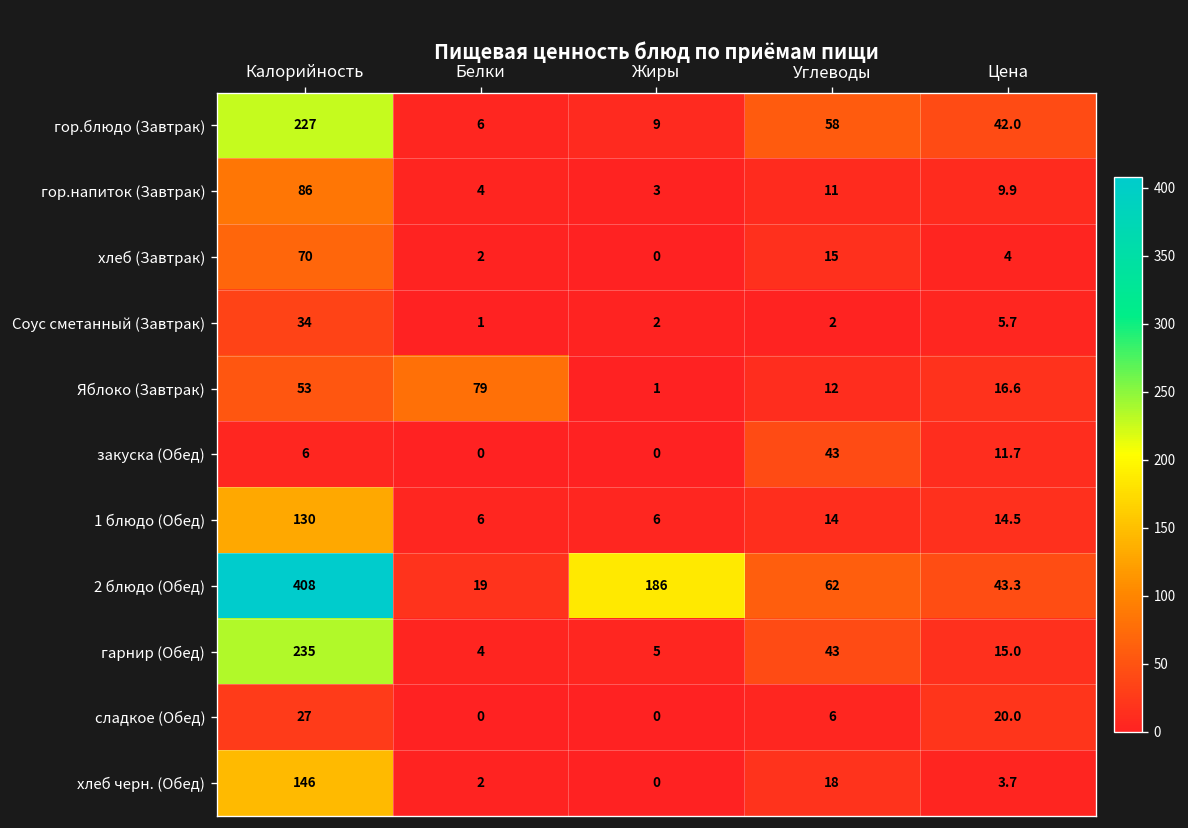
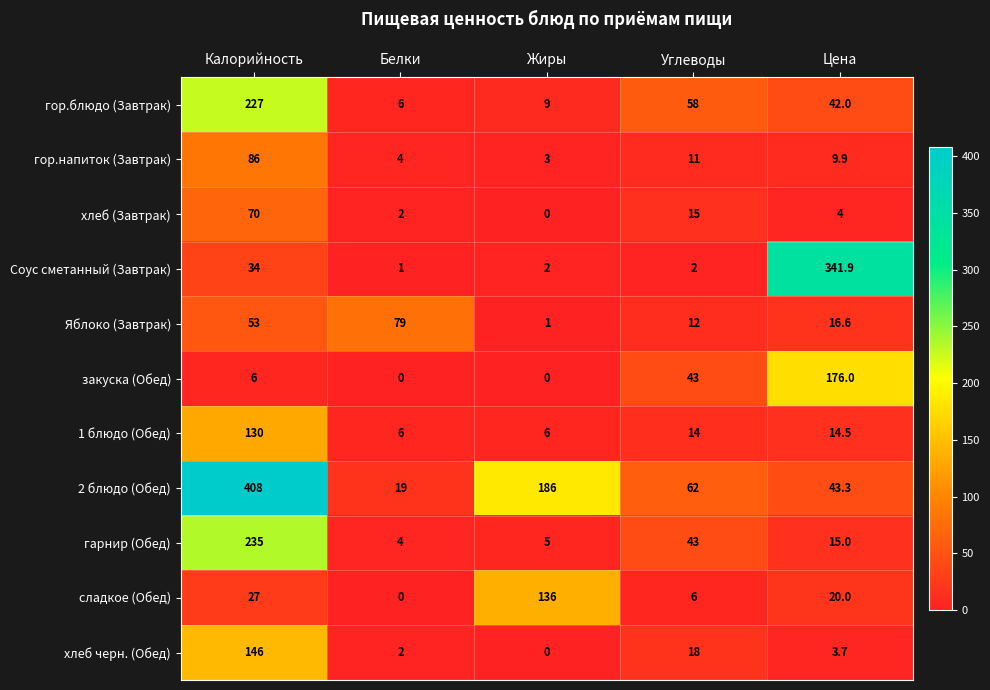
  {
    "гор.блюдо (Завтрак)": {
      "Калорийность": 227,
      "Белки": 6,
      "Жиры": 9,
      "Углеводы": 58,
      "Цена": 42.0
    },
    "гор.напиток (Завтрак)": {
      "Калорийность": 86,
      "Белки": 4,
      "Жиры": 3,
      "Углеводы": 11,
      "Цена": 9.9
    },
    "хлеб (Завтрак)": {
      "Калорийность": 70,
      "Белки": 2,
      "Жиры": 0,
      "Углеводы": 15,
      "Цена": 4
    },
    "Соус сметанный (Завтрак)": {
      "Калорийность": 34,
      "Белки": 1,
      "Жиры": 2,
      "Углеводы": 2,
-     "Цена": 5.7
+     "Цена": 341.9
    },
    "Яблоко (Завтрак)": {
      "Калорийность": 53,
      "Белки": 79,
      "Жиры": 1,
      "Углеводы": 12,
      "Цена": 16.6
    },
    "закуска (Обед)": {
      "Калорийность": 6,
      "Белки": 0,
      "Жиры": 0,
      "Углеводы": 43,
-     "Цена": 11.7
+     "Цена": 176.0
    },
    "1 блюдо (Обед)": {
      "Калорийность": 130,
      "Белки": 6,
      "Жиры": 6,
      "Углеводы": 14,
      "Цена": 14.5
    },
    "2 блюдо (Обед)": {
      "Калорийность": 408,
      "Белки": 19,
      "Жиры": 186,
      "Углеводы": 62,
      "Цена": 43.3
    },
    "гарнир (Обед)": {
      "Калорийность": 235,
      "Белки": 4,
      "Жиры": 5,
      "Углеводы": 43,
      "Цена": 15.0
    },
    "сладкое (Обед)": {
      "Калорийность": 27,
      "Белки": 0,
-     "Жиры": 0,
+     "Жиры": 136,
      "Углеводы": 6,
      "Цена": 20.0
    },
    "хлеб черн. (Обед)": {
      "Калорийность": 146,
      "Белки": 2,
      "Жиры": 0,
      "Углеводы": 18,
      "Цена": 3.7
    }
  }
